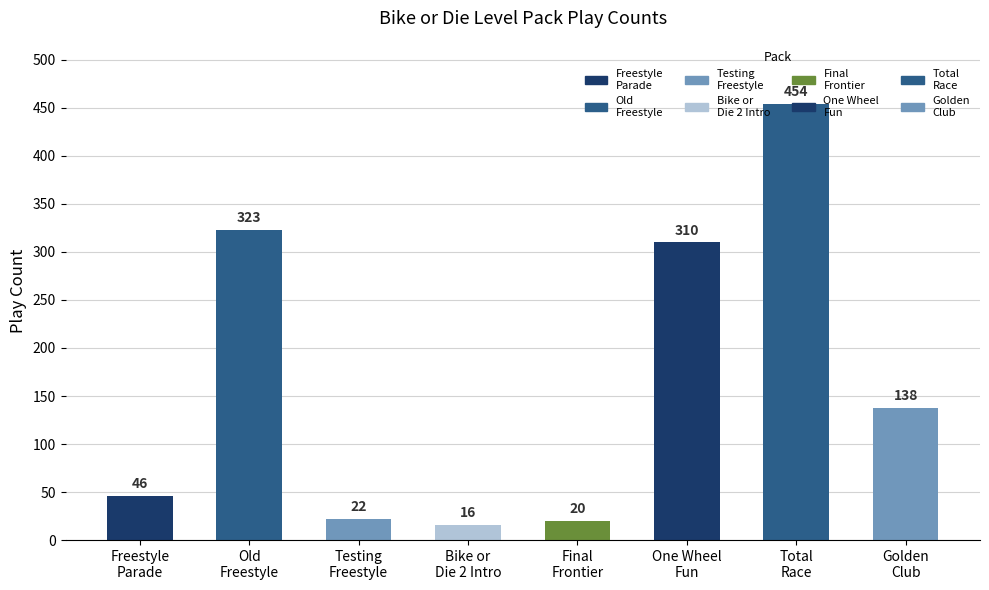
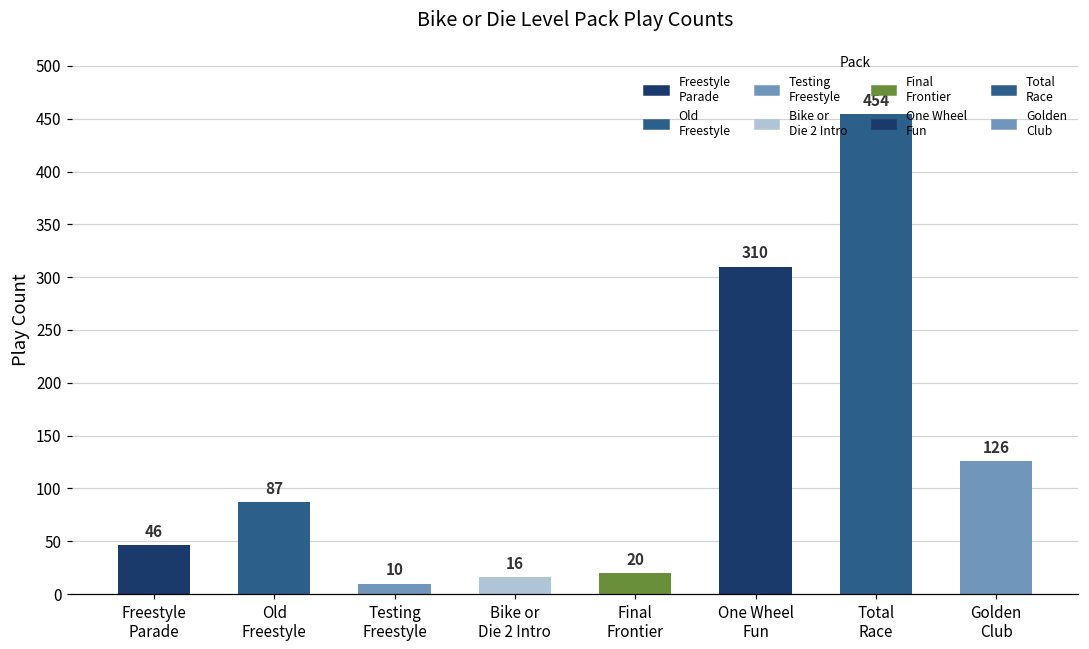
  {
    "Freestyle Parade": 46,
-   "Old Freestyle": 323,
-   "Testing Freestyle": 22,
+   "Old Freestyle": 87,
+   "Testing Freestyle": 10,
    "Bike or Die 2 Intro": 16,
    "Final Frontier": 20,
    "One Wheel Fun": 310,
    "Total Race": 454,
-   "Golden Club": 138
+   "Golden Club": 126
  }
